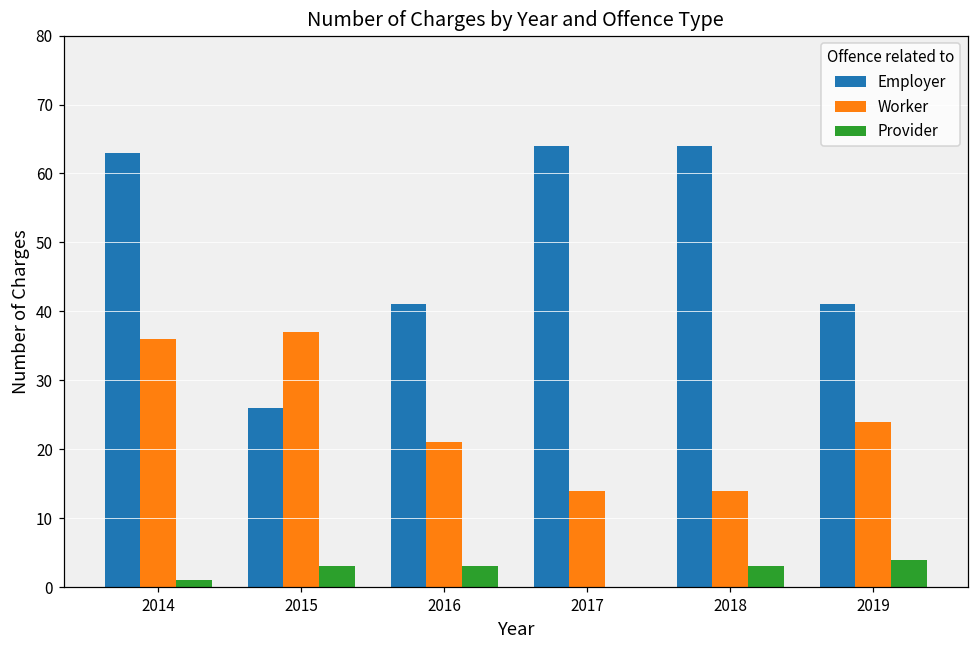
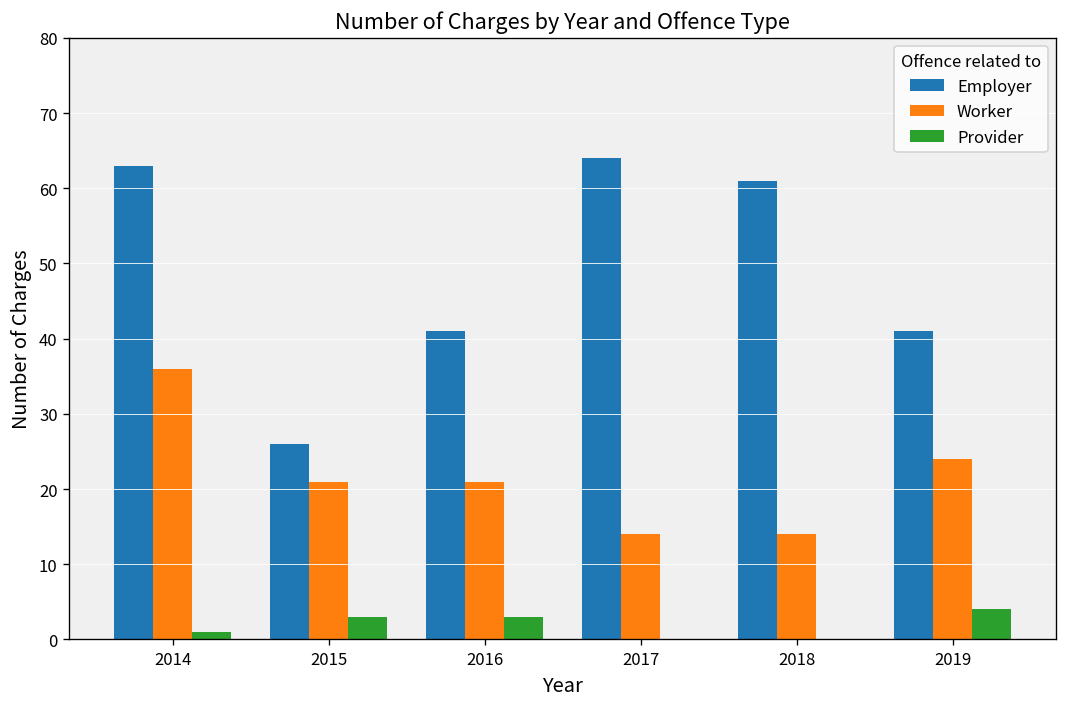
  {
    "Employer": {
      "2014": 63,
      "2015": 26,
      "2016": 41,
      "2017": 64,
-     "2018": 64,
+     "2018": 61,
      "2019": 41
    },
    "Worker": {
      "2014": 36,
-     "2015": 37,
+     "2015": 21,
      "2016": 21,
      "2017": 14,
      "2018": 14,
      "2019": 24
    },
    "Provider": {
      "2014": 1,
      "2015": 3,
      "2016": 3,
      "2017": 0,
-     "2018": 3,
+     "2018": 0,
      "2019": 4
    }
  }
